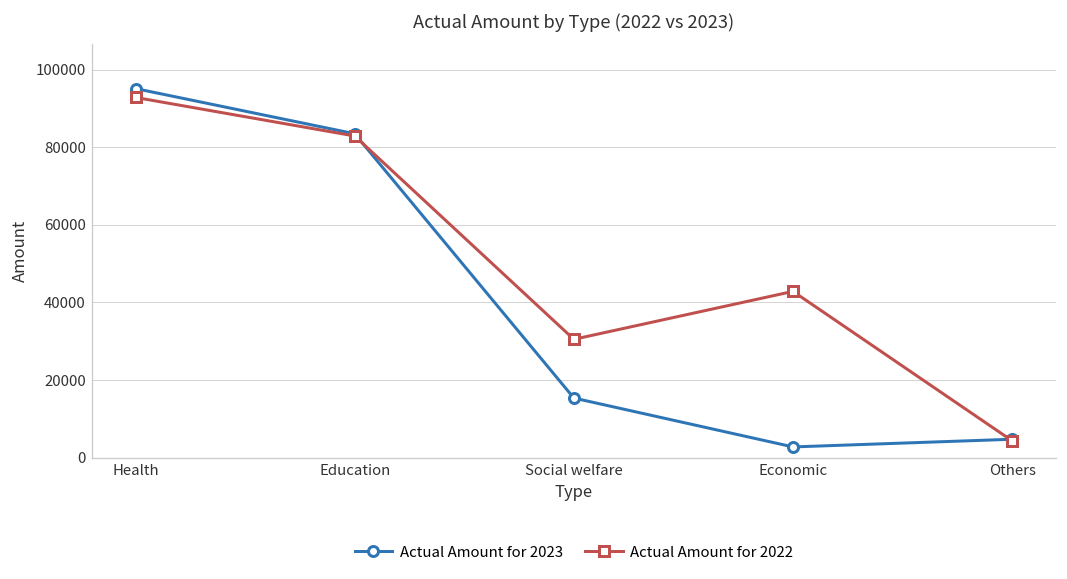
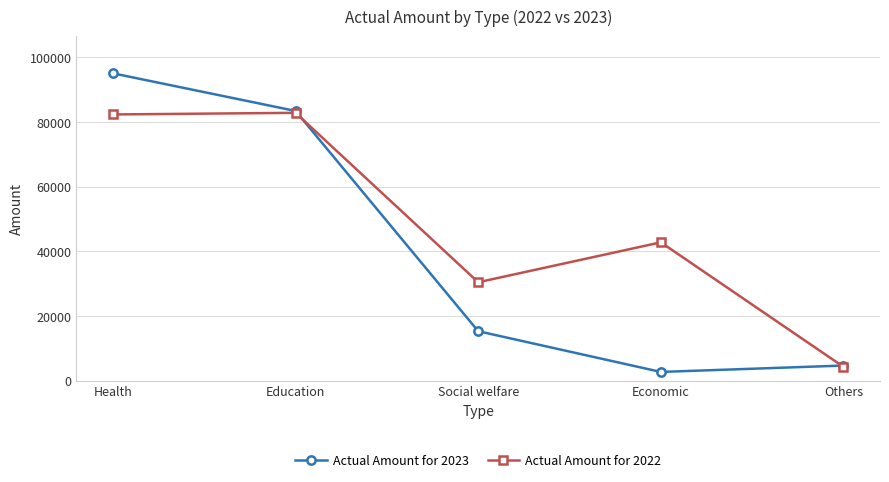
  {
    "Actual Amount for 2023": {
      "Health": 95000,
      "Social welfare": 15000,
      "Economic": 3000
    },
    "Actual Amount for 2022": {
-     "Health": 93000,
+     "Health": 82000,
      "Social welfare": 30000,
      "Economic": 43000
    }
  }
